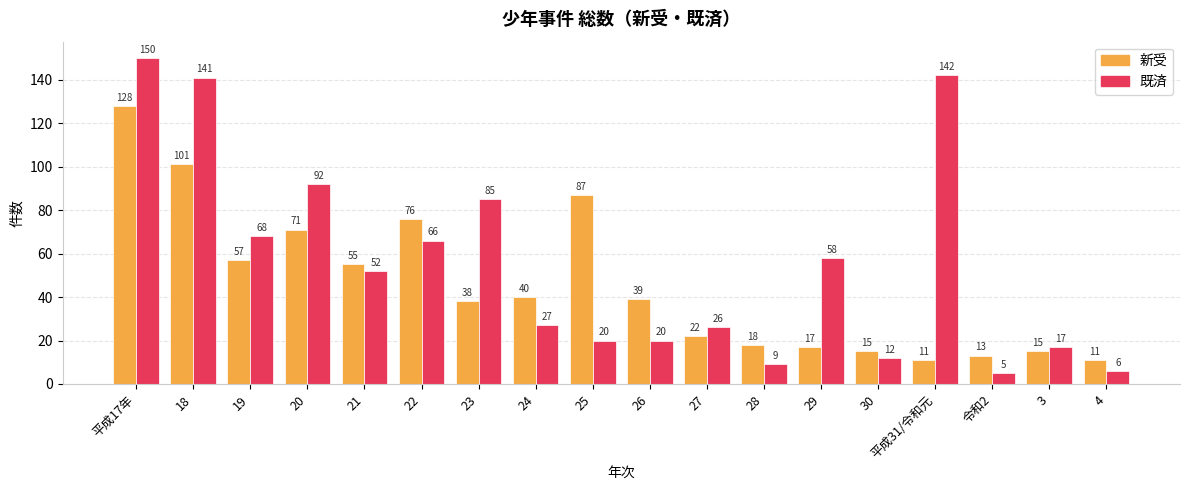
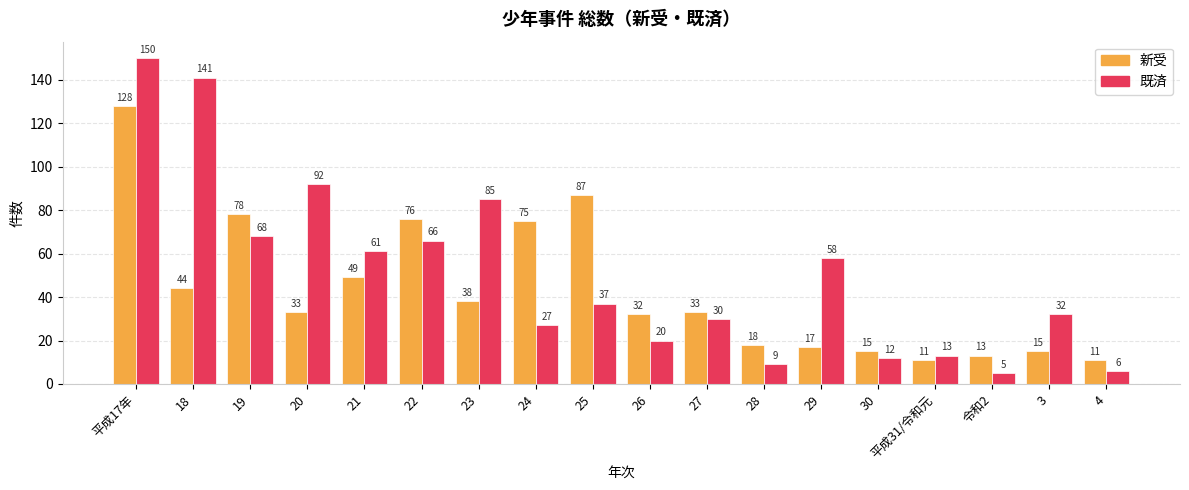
  {
    "新受": {
      "平成17年": 128,
-     "18": 101,
-     "19": 57,
-     "20": 71,
-     "21": 55,
+     "18": 44,
+     "19": 78,
+     "20": 33,
+     "21": 49,
      "22": 76,
      "23": 38,
-     "24": 40,
+     "24": 75,
      "25": 87,
-     "26": 39,
-     "27": 22,
+     "26": 32,
+     "27": 33,
      "28": 18,
      "29": 17,
      "30": 15,
      "平成31/令和元": 11,
      "令和2": 13,
      "3": 15,
      "4": 11
    },
    "既済": {
      "平成17年": 150,
      "18": 141,
      "19": 68,
      "20": 92,
-     "21": 52,
+     "21": 61,
      "22": 66,
      "23": 85,
      "24": 27,
-     "25": 20,
+     "25": 37,
      "26": 20,
-     "27": 26,
+     "27": 30,
      "28": 9,
      "29": 58,
      "30": 12,
-     "平成31/令和元": 142,
+     "平成31/令和元": 13,
      "令和2": 5,
-     "3": 17,
+     "3": 32,
      "4": 6
    }
  }
